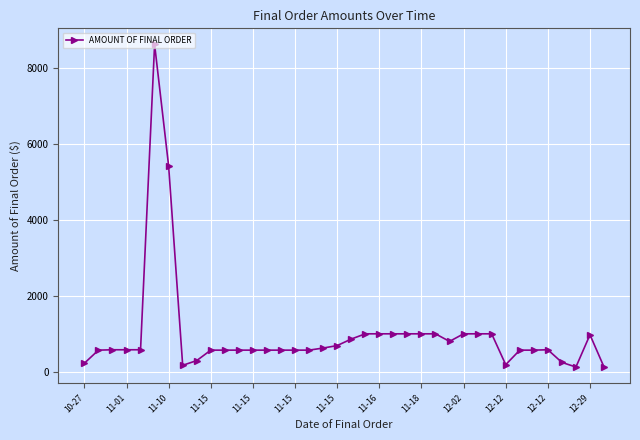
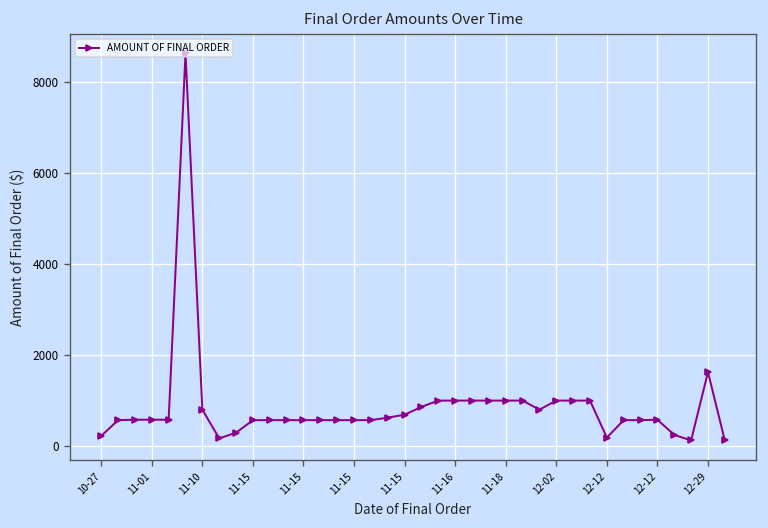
  {
    "10-27": 200,
    "11-01": 600,
-   "11-10": 5400,
+   "11-10": 800,
    "11-16": 1000,
    "11-18": 1000,
    "12-02": 1000,
-   "12-29": 1000
+   "12-29": 1600
  }
